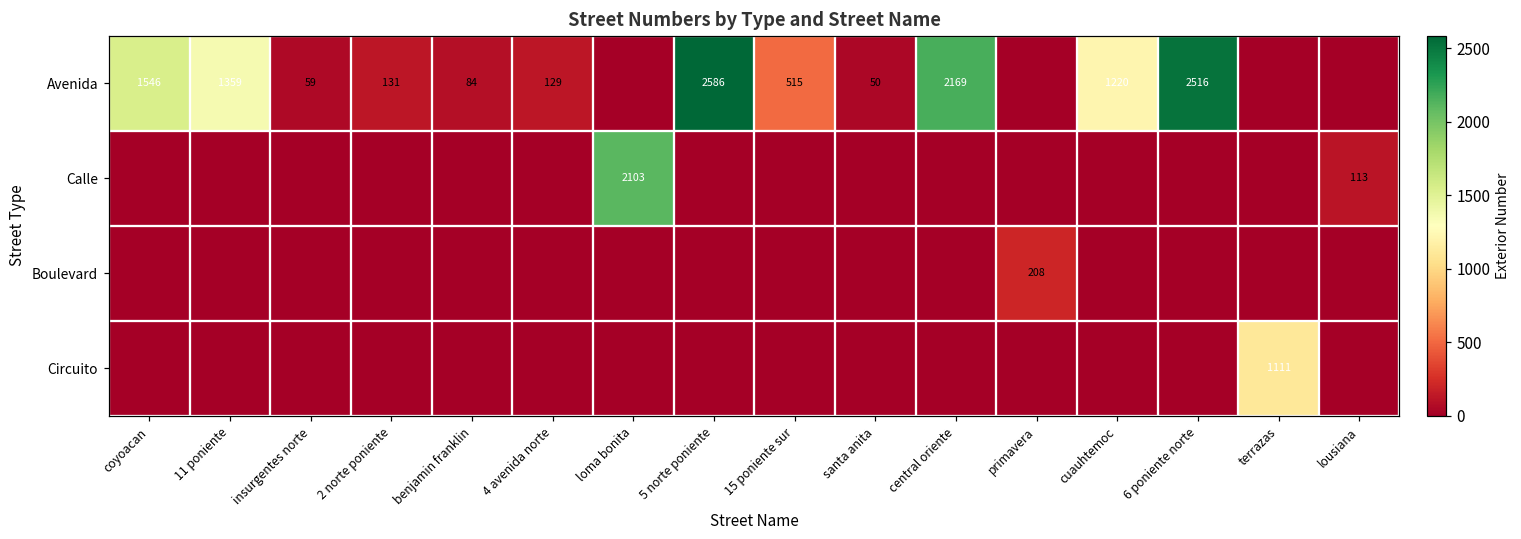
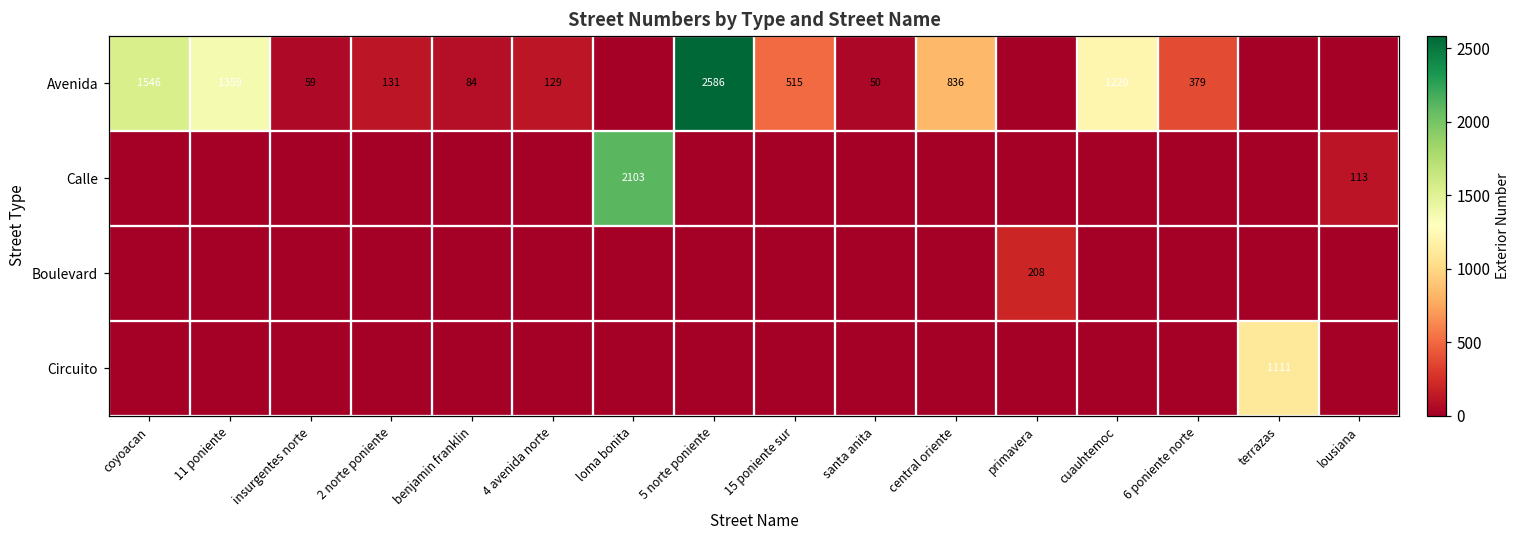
  {
    "Avenida": {
      "coyoacan": 1546,
      "11 poniente": 1359,
      "insurgentes norte": 59,
      "2 norte poniente": 131,
      "benjamin franklin": 84,
      "4 avenida norte": 129,
      "5 norte poniente": 2586,
      "15 poniente sur": 515,
      "santa anita": 50,
-     "central oriente": 2169,
+     "central oriente": 836,
      "cuauhtemoc": 1220,
-     "6 poniente norte": 2516
+     "6 poniente norte": 379
    },
    "Calle": {
      "loma bonita": 2103,
      "lousiana": 113
    },
    "Boulevard": {
      "primavera": 208
    },
    "Circuito": {
      "terrazas": 1111
    }
  }
